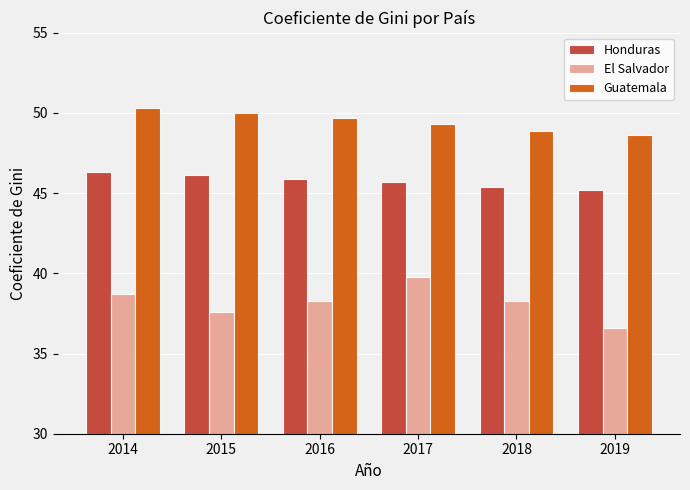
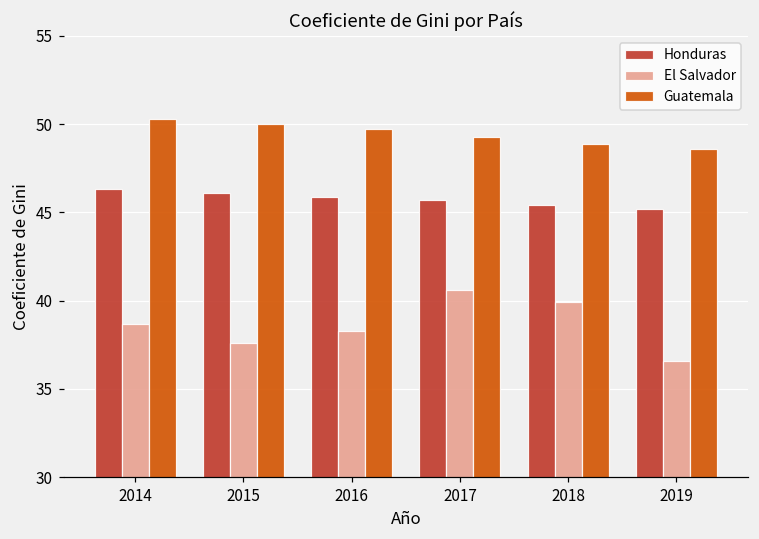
  {
    "El Salvador": {
      "2014": 38.7,
      "2015": 37.6,
      "2016": 38.3,
-     "2017": 39.8,
-     "2018": 38.3,
+     "2017": 40.6,
+     "2018": 39.9,
      "2019": 36.6
    }
  }
